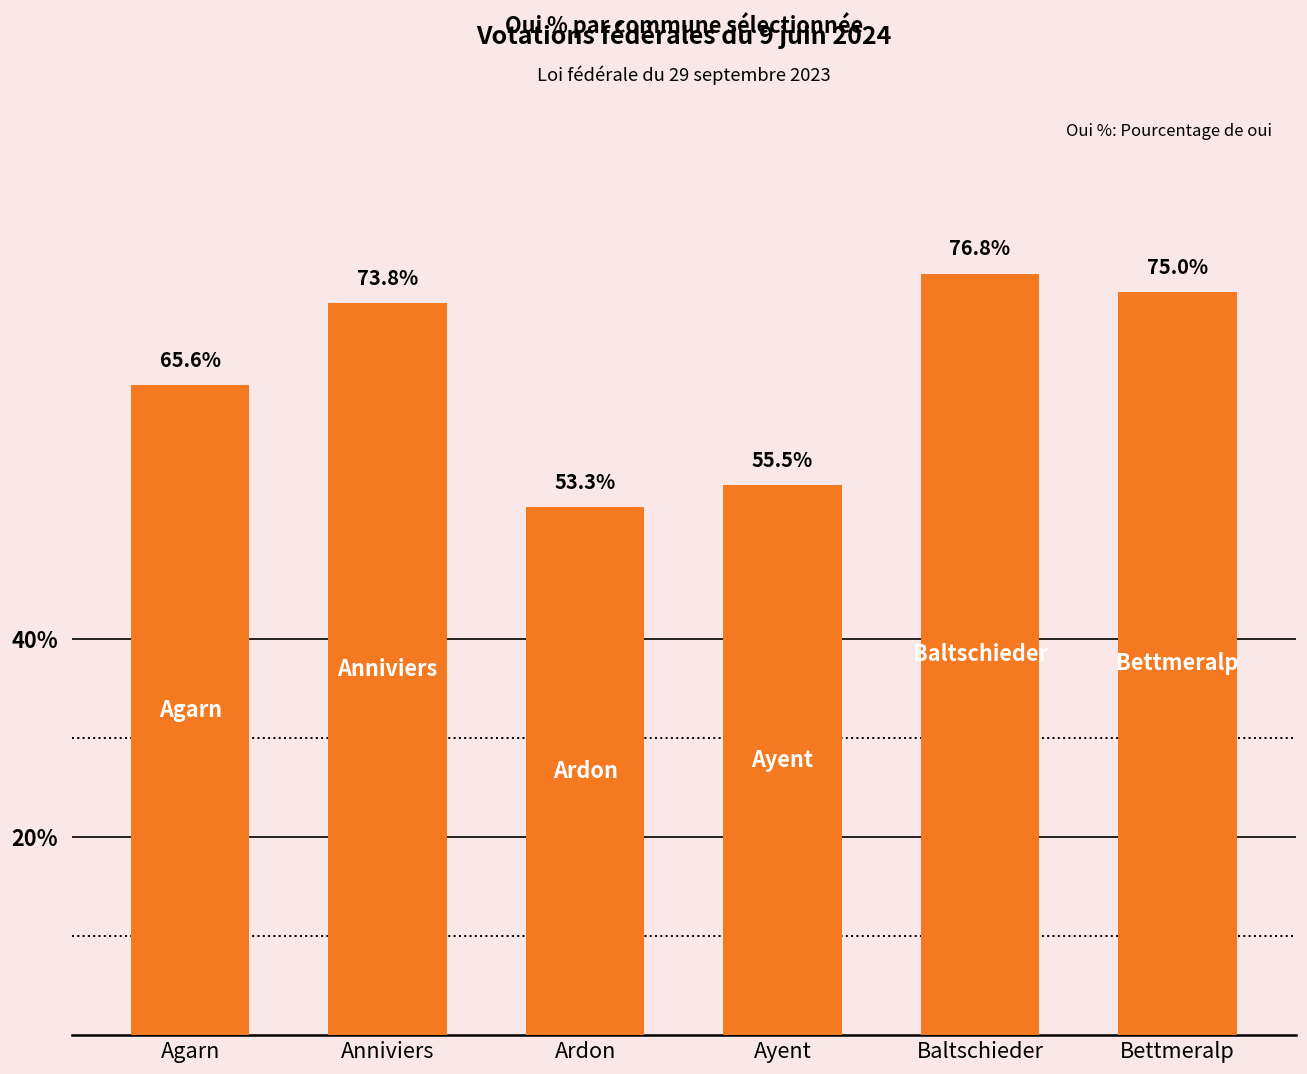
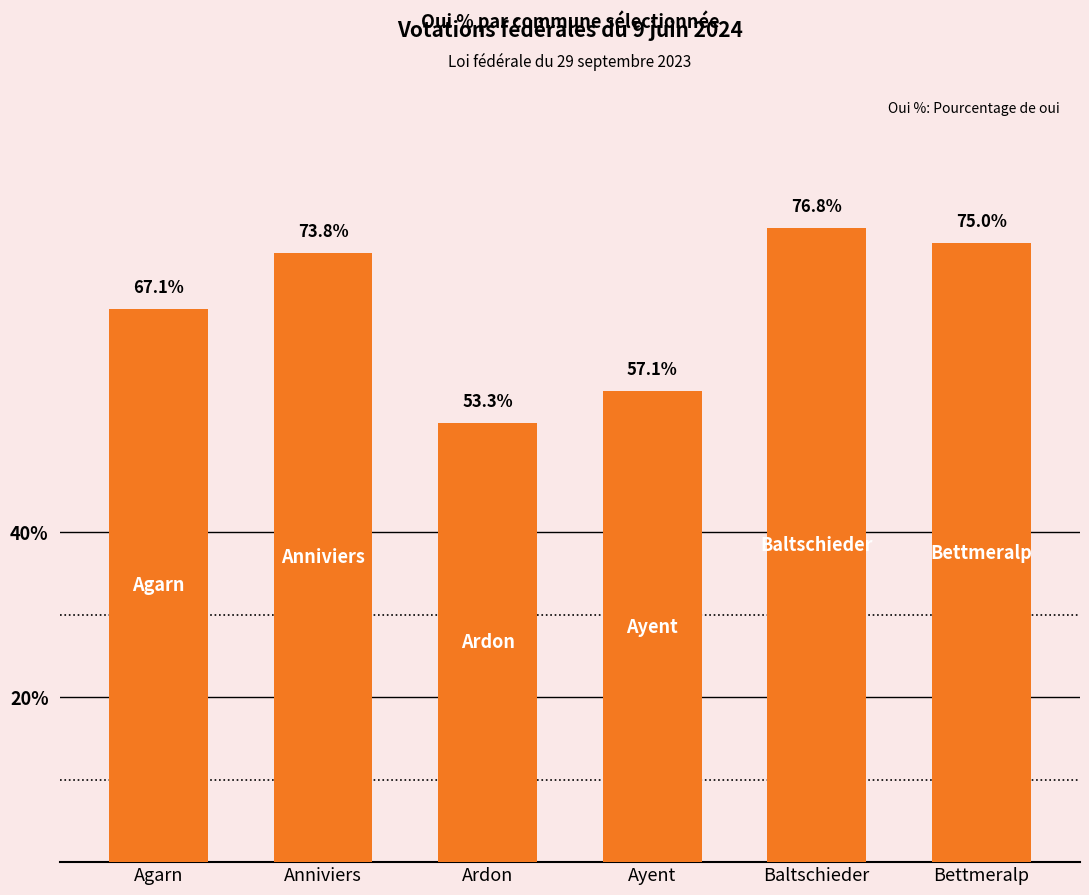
  {
-   "Agarn": "65.6%",
+   "Agarn": "67.1%",
    "Anniviers": "73.8%",
    "Ardon": "53.3%",
-   "Ayent": "55.5%",
+   "Ayent": "57.1%",
    "Baltschieder": "76.8%",
    "Bettmeralp": "75.0%"
  }
